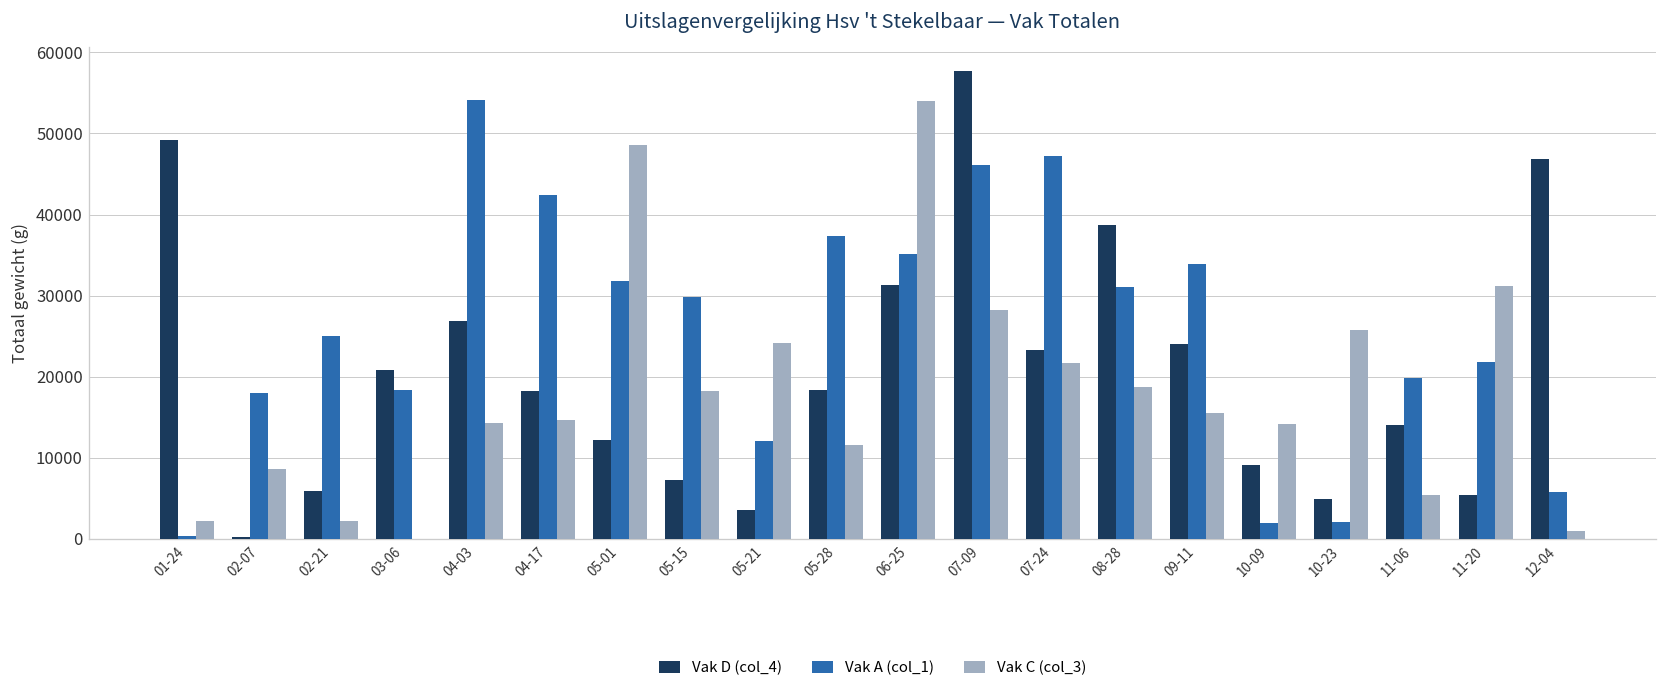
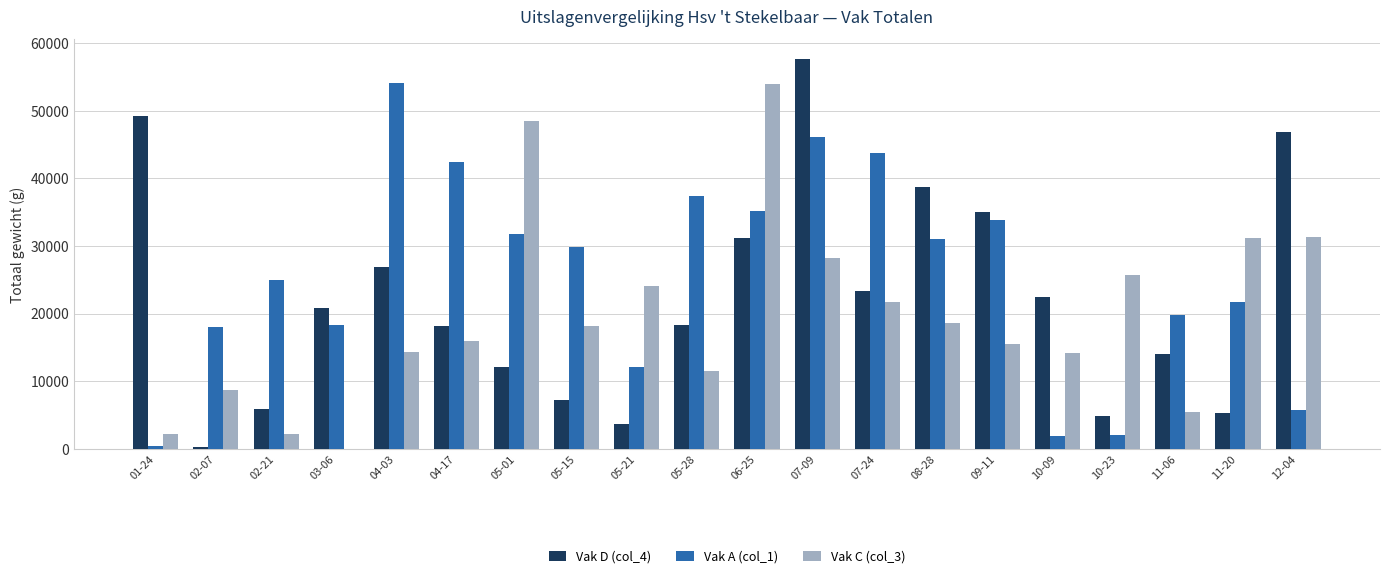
  {
    "Vak D (col_4)": {
      "01-24": 49000,
      "02-21": 6000,
      "03-06": 21000,
      "04-03": 27000,
      "04-17": 18000,
      "05-01": 12000,
      "05-15": 7000,
      "05-21": 4000,
      "05-28": 18000,
      "06-25": 31000,
      "07-09": 58000,
      "07-24": 23000,
      "08-28": 39000,
-     "09-11": 24000,
-     "10-09": 9000,
+     "09-11": 35000,
+     "10-09": 22000,
      "10-23": 5000,
      "11-06": 14000,
      "11-20": 5000,
      "12-04": 47000
    },
    "Vak A (col_1)": {
      "02-07": 18000,
      "02-21": 25000,
      "03-06": 18000,
      "04-03": 54000,
      "04-17": 42000,
      "05-01": 32000,
      "05-15": 30000,
      "05-21": 12000,
      "05-28": 37000,
      "06-25": 35000,
      "07-09": 46000,
-     "07-24": 47000,
+     "07-24": 44000,
      "08-28": 31000,
      "09-11": 34000,
      "10-09": 2000,
      "10-23": 2000,
      "11-06": 20000,
      "11-20": 22000,
      "12-04": 6000
    },
    "Vak C (col_3)": {
      "01-24": 2000,
      "02-07": 9000,
      "02-21": 2000,
      "03-06": 0,
      "04-03": 14000,
-     "04-17": 15000,
+     "04-17": 16000,
      "05-01": 49000,
      "05-15": 18000,
      "05-21": 24000,
      "05-28": 12000,
      "06-25": 54000,
      "07-09": 28000,
      "07-24": 22000,
      "08-28": 19000,
      "09-11": 16000,
      "10-09": 14000,
      "10-23": 26000,
      "11-06": 5000,
      "11-20": 31000,
-     "12-04": 1000
+     "12-04": 31000
    }
  }
